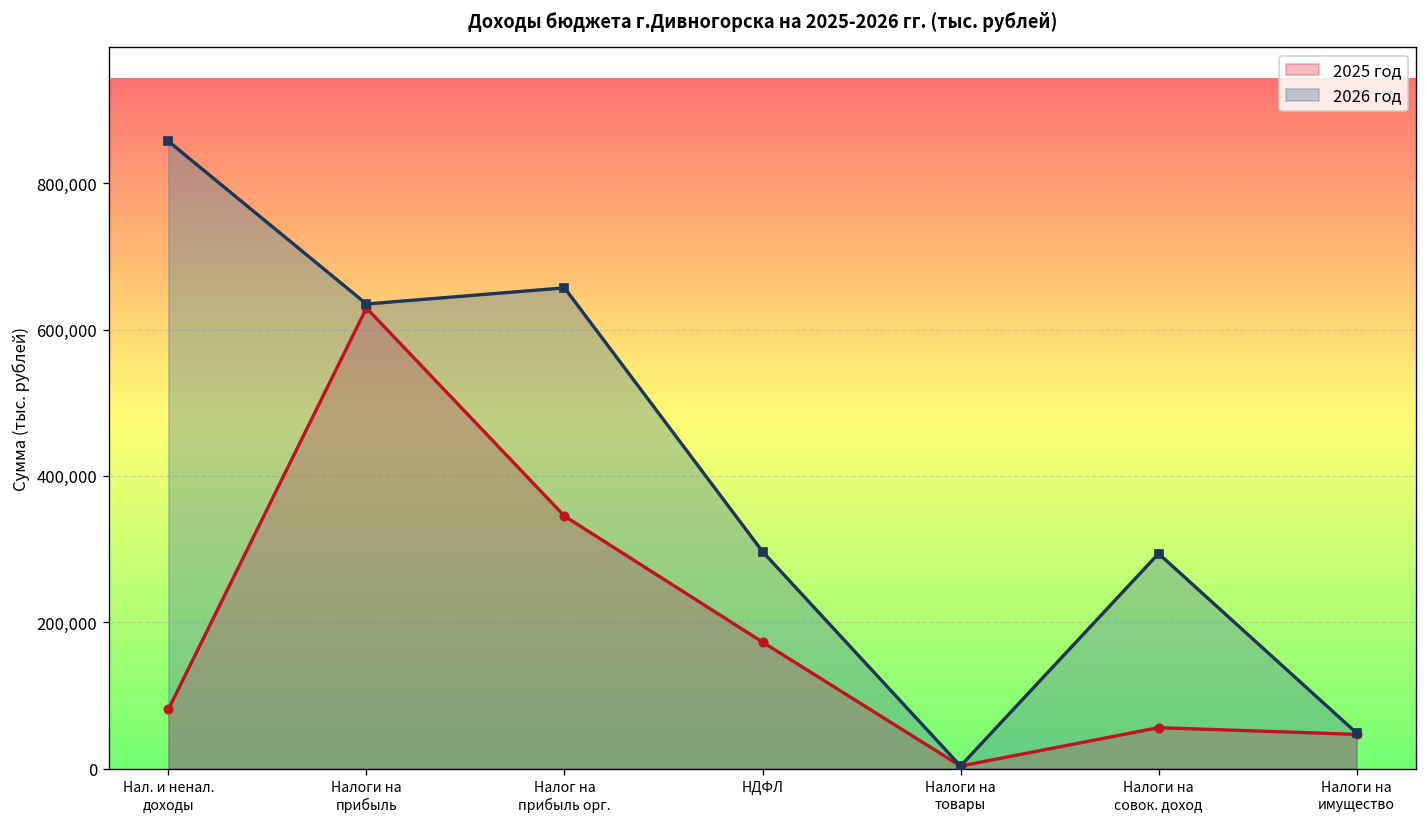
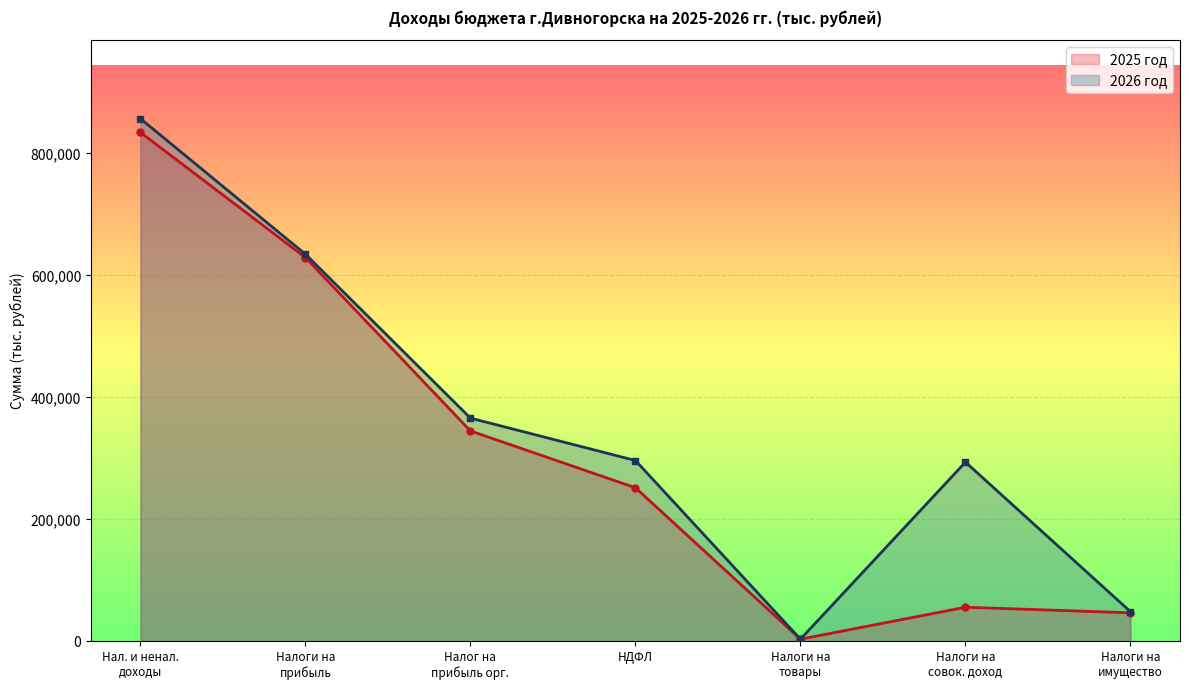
  {
    "2025 год": {
-     "Нал. и ненал. доходы": "80,000",
+     "Нал. и ненал. доходы": "830,000",
      "Налоги на прибыль": "630,000",
      "Налог на прибыль орг.": "350,000",
-     "НДФЛ": "170,000",
+     "НДФЛ": "250,000",
      "Налоги на совок. доход": "60,000"
    },
    "2026 год": {
      "Нал. и ненал. доходы": "860,000",
      "Налоги на прибыль": "630,000",
-     "Налог на прибыль орг.": "660,000",
+     "Налог на прибыль орг.": "370,000",
      "НДФЛ": "300,000",
      "Налоги на совок. доход": "290,000"
    }
  }
